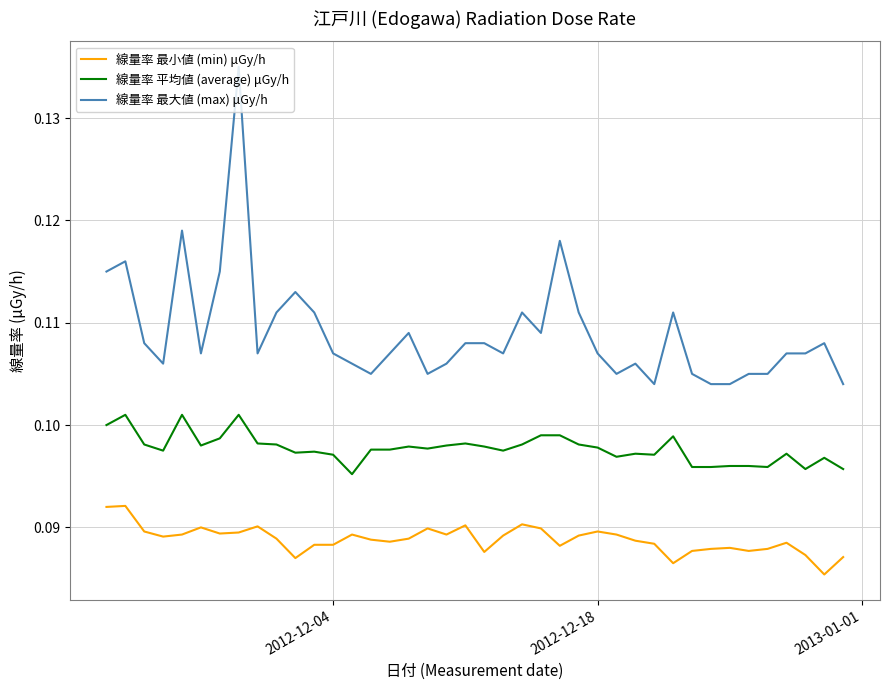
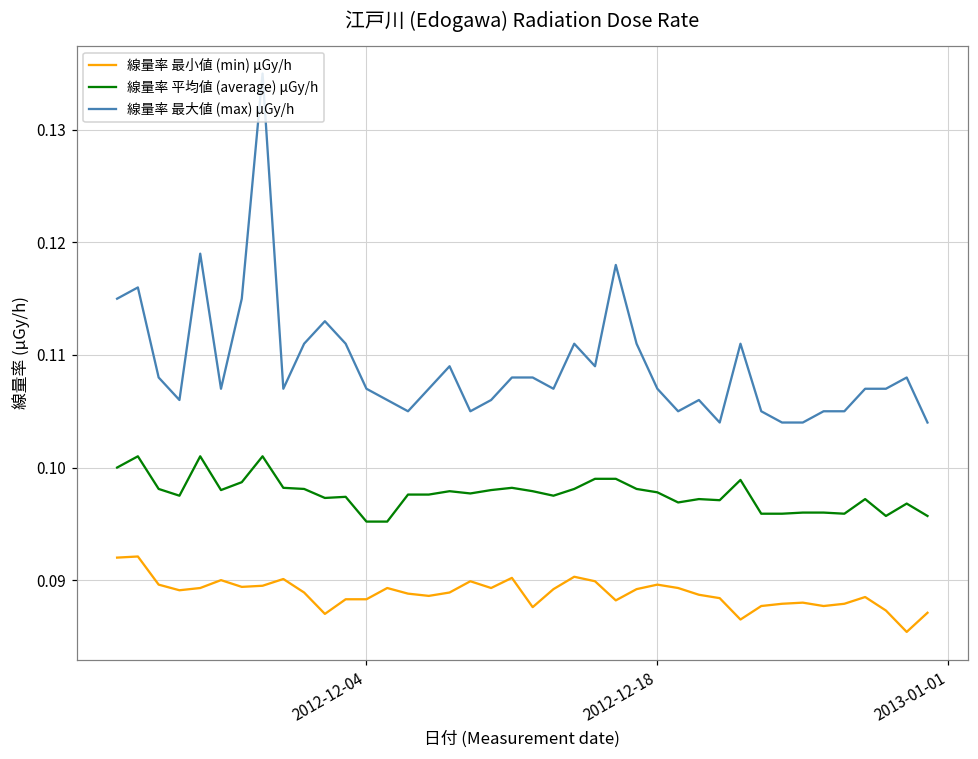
  {
    "線量率 最小値 (min) μGy/h": {
      "2012-12-04": 0.0883,
      "2012-12-18": 0.0896
    },
    "線量率 平均値 (average) μGy/h": {
-     "2012-12-04": 0.0971,
+     "2012-12-04": 0.0952,
      "2012-12-18": 0.0978
    },
    "線量率 最大値 (max) μGy/h": {
      "2012-12-04": 0.1070,
      "2012-12-18": 0.1070
    }
  }
